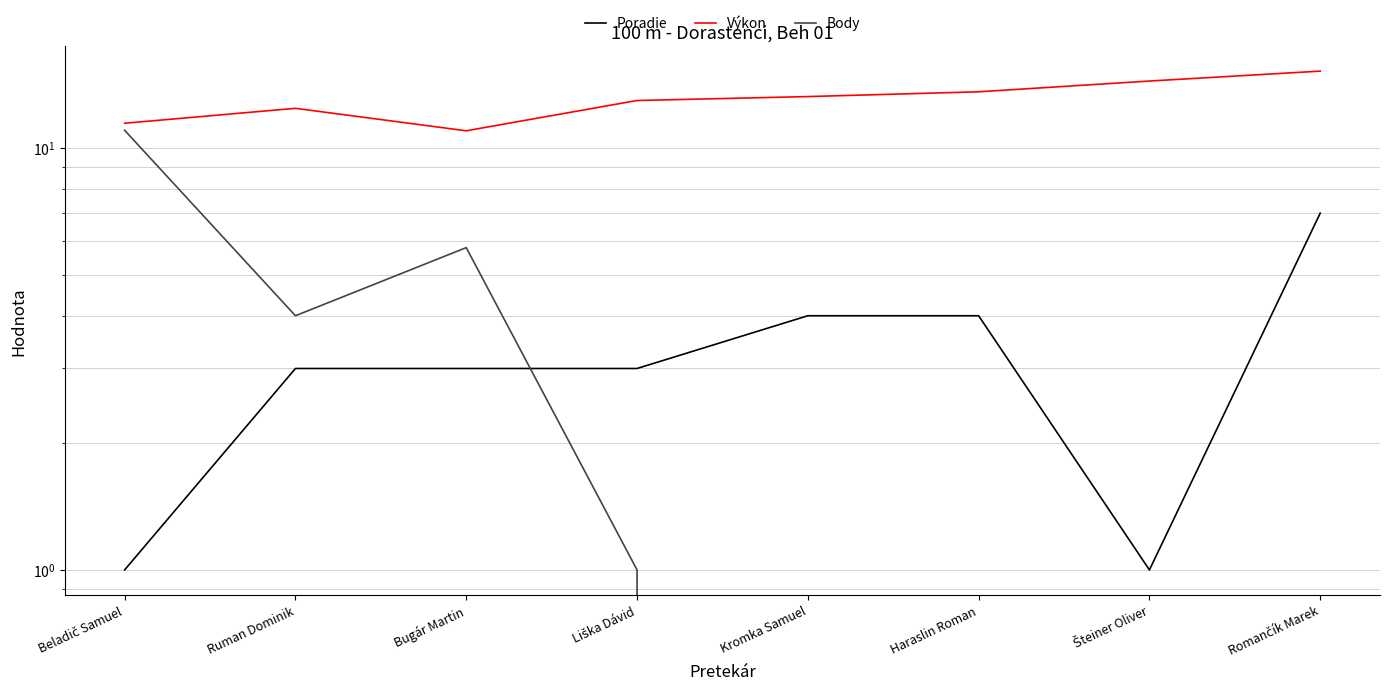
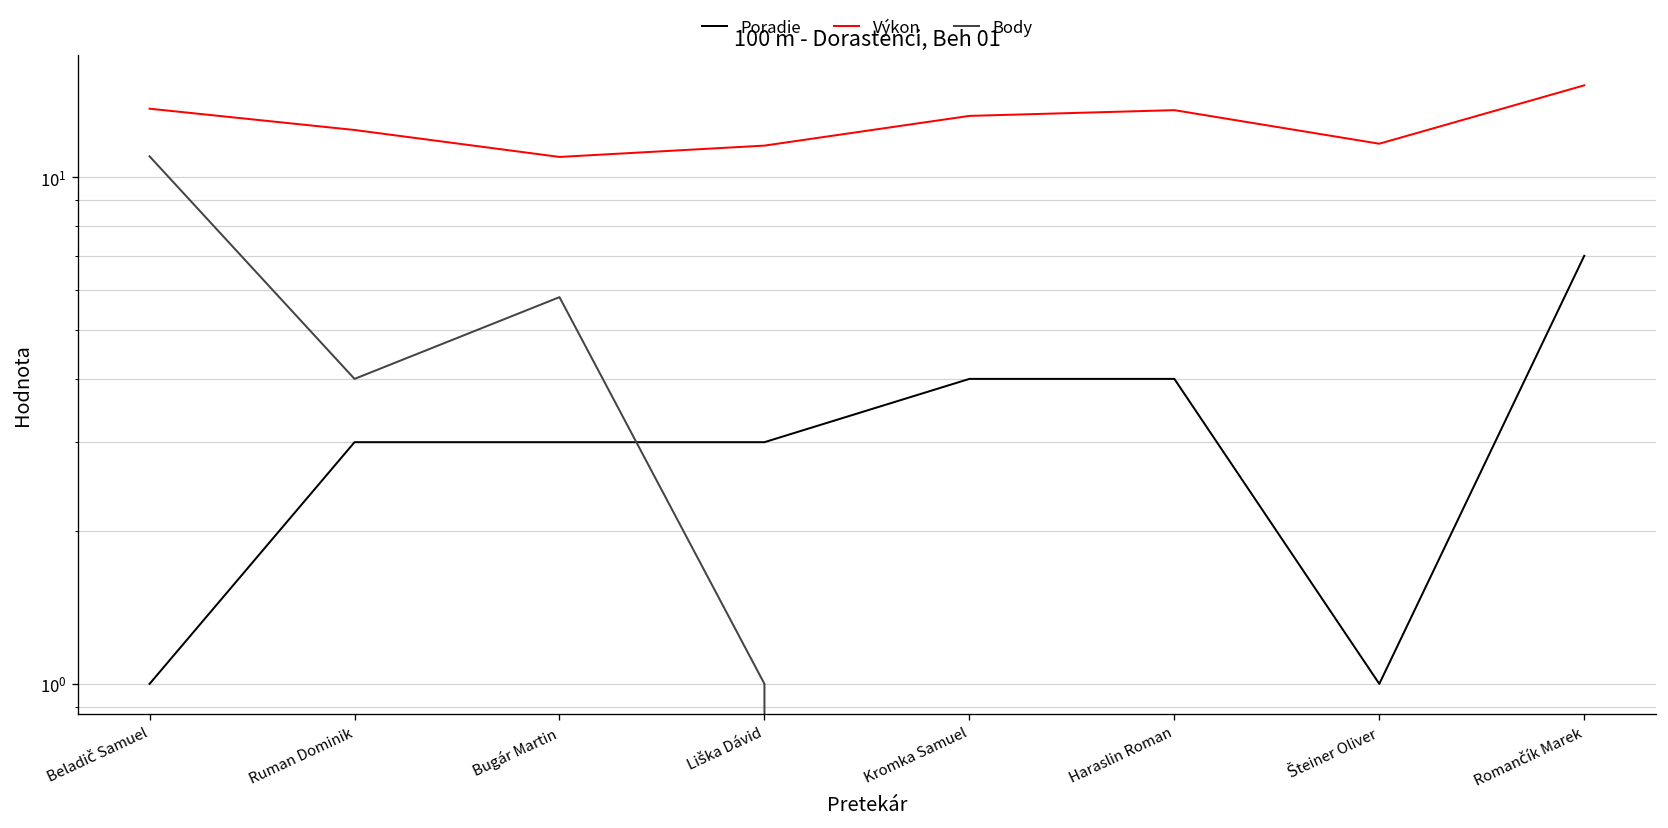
  {
    "Poradie": {
      "Beladič Samuel": 1.0,
      "Ruman Dominik": 3.0,
      "Bugár Martin": 3.0,
      "Liška Dávid": 3.0,
      "Kromka Samuel": 4.0,
      "Haraslin Roman": 4.0,
      "Šteiner Oliver": 1.0,
      "Romančík Marek": 7.0
    },
    "Výkon": {
-     "Beladič Samuel": 11.4,
+     "Beladič Samuel": 13.7,
      "Ruman Dominik": 12.4,
      "Bugár Martin": 11.0,
-     "Liška Dávid": 12.9,
+     "Liška Dávid": 11.6,
      "Kromka Samuel": 13.2,
      "Haraslin Roman": 13.6,
-     "Šteiner Oliver": 14.4,
+     "Šteiner Oliver": 11.7,
      "Romančík Marek": 15.2
    },
    "Body": {
      "Beladič Samuel": 11.0,
      "Ruman Dominik": 4.0,
      "Bugár Martin": 5.8,
      "Liška Dávid": 1.0
    }
  }
